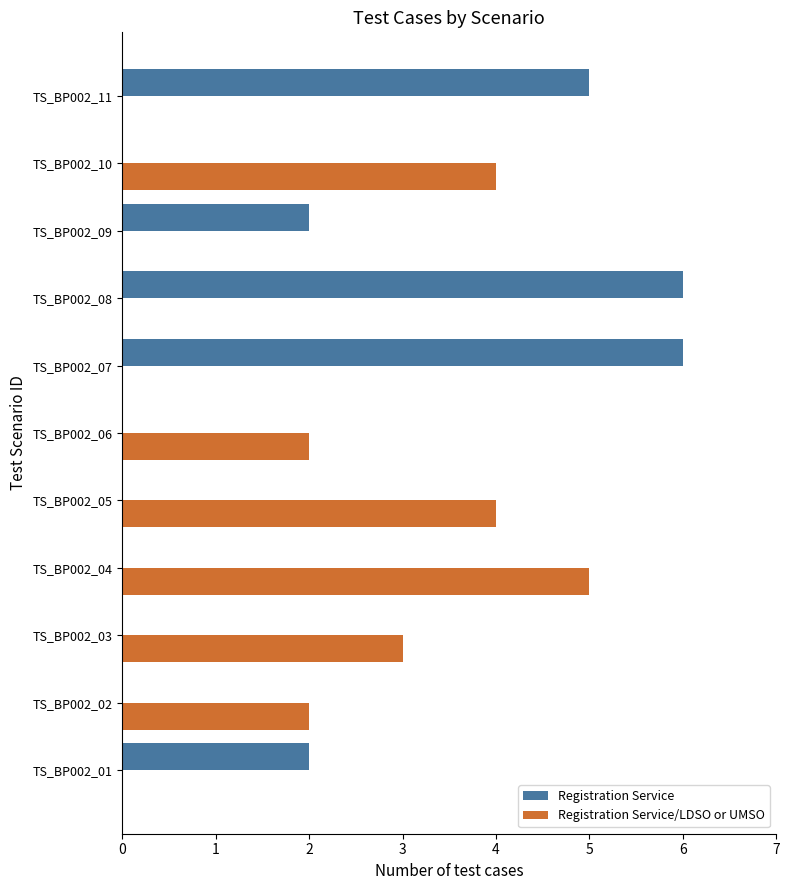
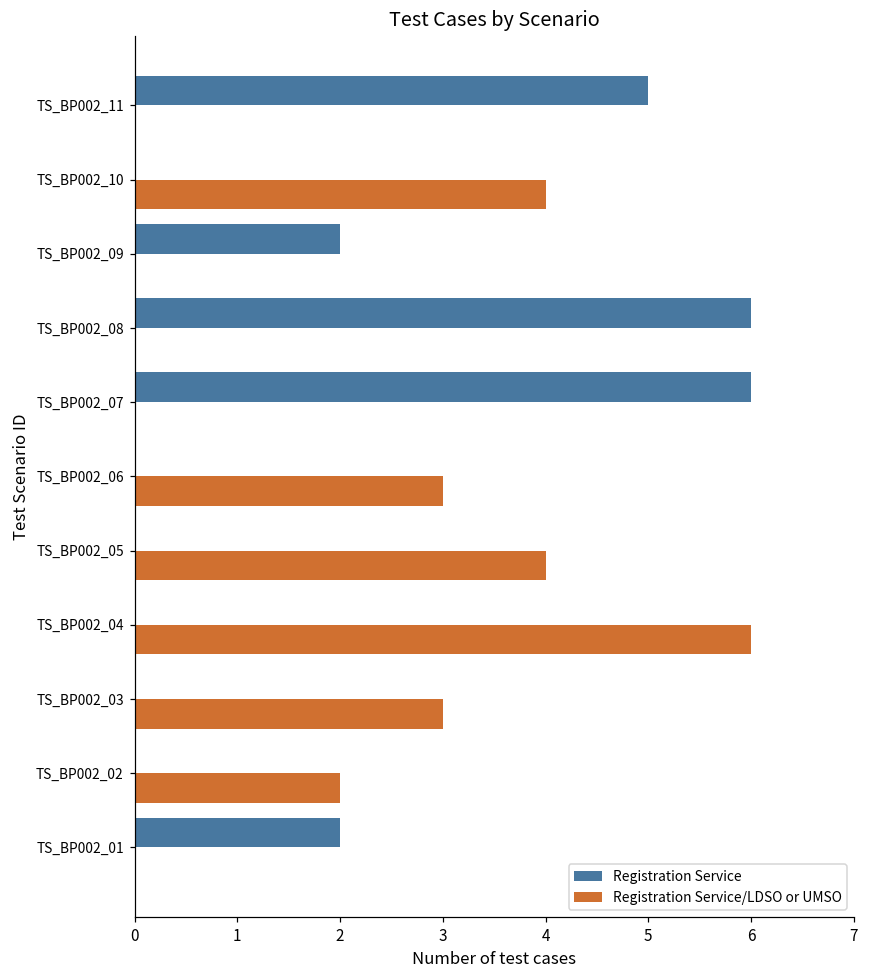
  {
    "Registration Service": {
      "TS_BP002_11": 5,
      "TS_BP002_10": 0,
      "TS_BP002_09": 2,
      "TS_BP002_08": 6,
      "TS_BP002_07": 6,
      "TS_BP002_06": 0,
      "TS_BP002_05": 0,
      "TS_BP002_04": 0,
      "TS_BP002_03": 0,
      "TS_BP002_02": 0,
      "TS_BP002_01": 2
    },
    "Registration Service/LDSO or UMSO": {
      "TS_BP002_11": 0,
      "TS_BP002_10": 4,
      "TS_BP002_09": 0,
      "TS_BP002_08": 0,
      "TS_BP002_07": 0,
-     "TS_BP002_06": 2,
+     "TS_BP002_06": 3,
      "TS_BP002_05": 4,
-     "TS_BP002_04": 5,
+     "TS_BP002_04": 6,
      "TS_BP002_03": 3,
      "TS_BP002_02": 2,
      "TS_BP002_01": 0
    }
  }
